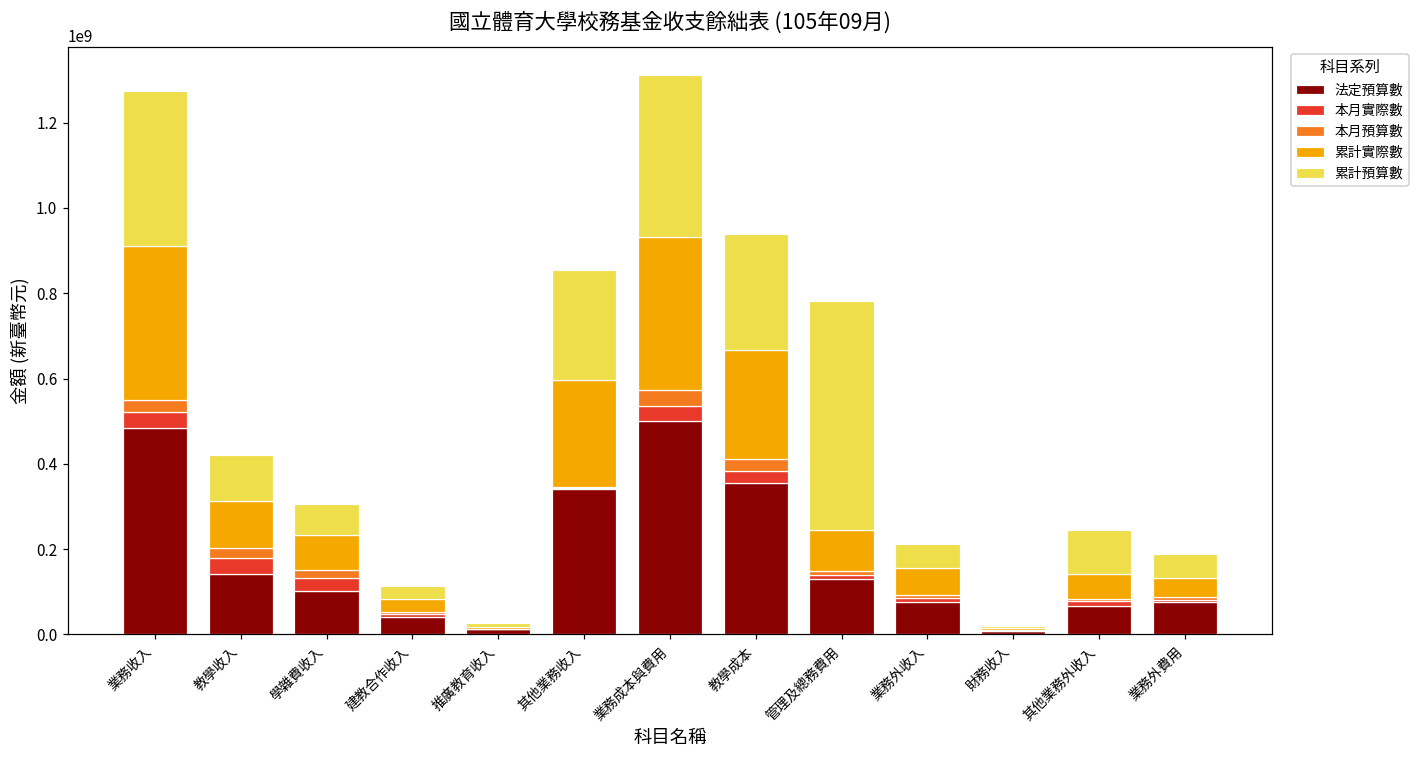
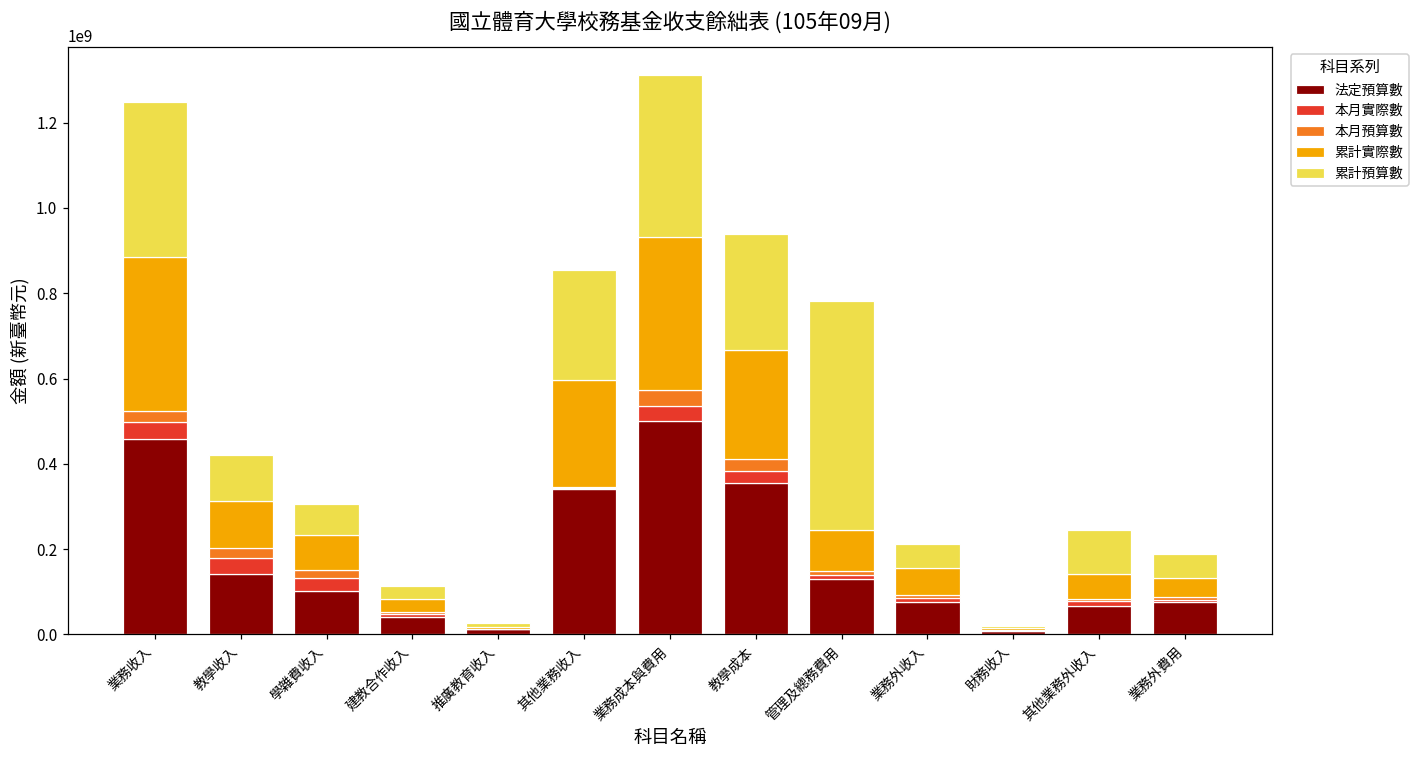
  {
    "法定預算數": {
-     "業務收入": 480000000,
+     "業務收入": 460000000,
      "教學收入": 140000000,
      "學雜費收入": 100000000,
      "建教合作收入": 40000000,
      "推廣教育收入": 10000000,
      "其他業務收入": 340000000,
      "業務成本與費用": 500000000,
      "教學成本": 360000000,
      "管理及總務費用": 130000000,
      "業務外收入": 80000000,
      "財務收入": 10000000,
      "其他業務外收入": 70000000,
      "業務外費用": 80000000
    },
    "本月實際數": {
      "業務收入": 40000000,
      "教學收入": 40000000,
      "學雜費收入": 30000000,
      "建教合作收入": 10000000,
      "業務成本與費用": 40000000,
      "教學成本": 30000000,
      "管理及總務費用": 10000000,
      "業務外收入": 10000000,
      "財務收入": 0,
      "其他業務外收入": 10000000
    },
    "累計預算數": {
      "業務收入": 360000000,
      "教學收入": 110000000,
      "學雜費收入": 70000000,
      "建教合作收入": 30000000,
      "推廣教育收入": 10000000,
      "其他業務收入": 260000000,
      "業務成本與費用": 380000000,
      "教學成本": 270000000,
      "管理及總務費用": 540000000,
      "業務外收入": 60000000,
      "其他業務外收入": 100000000,
      "業務外費用": 60000000
    }
  }
